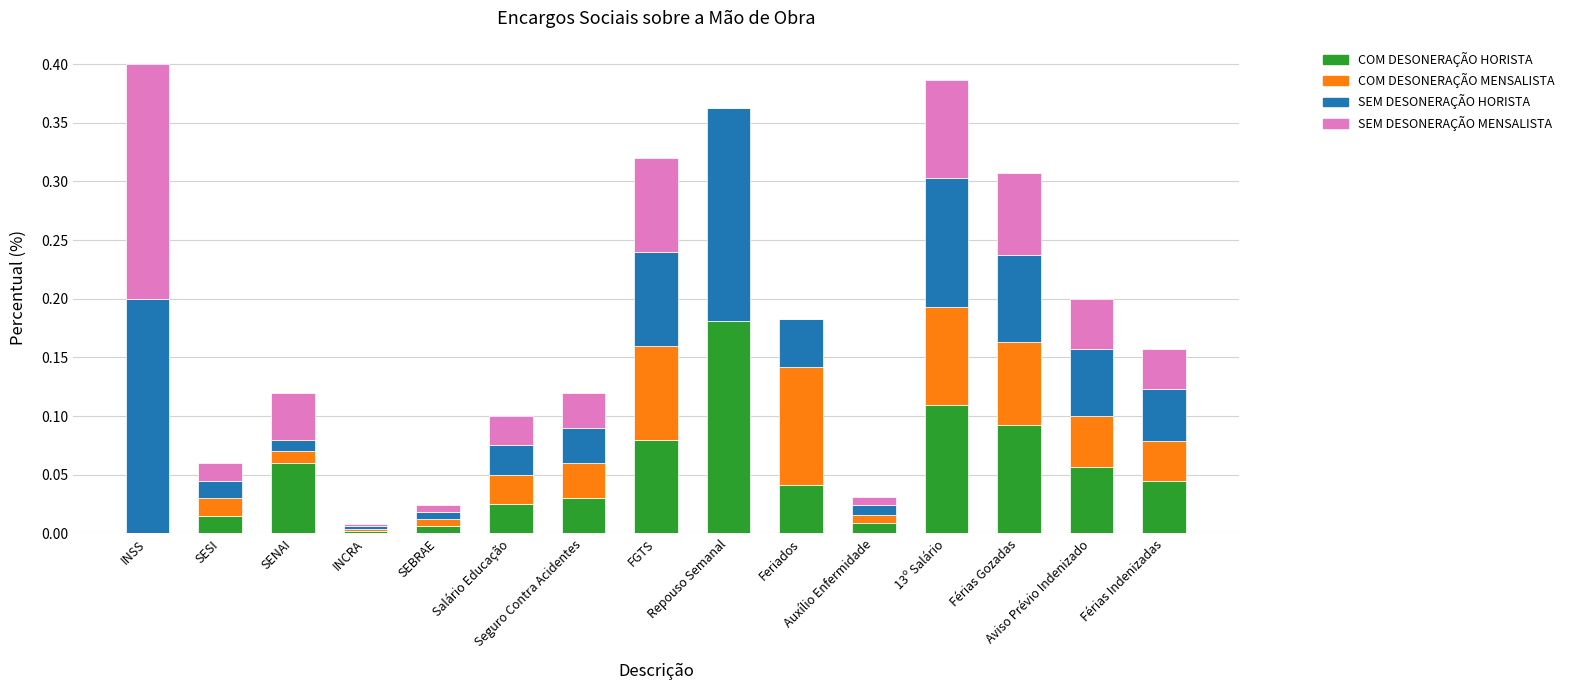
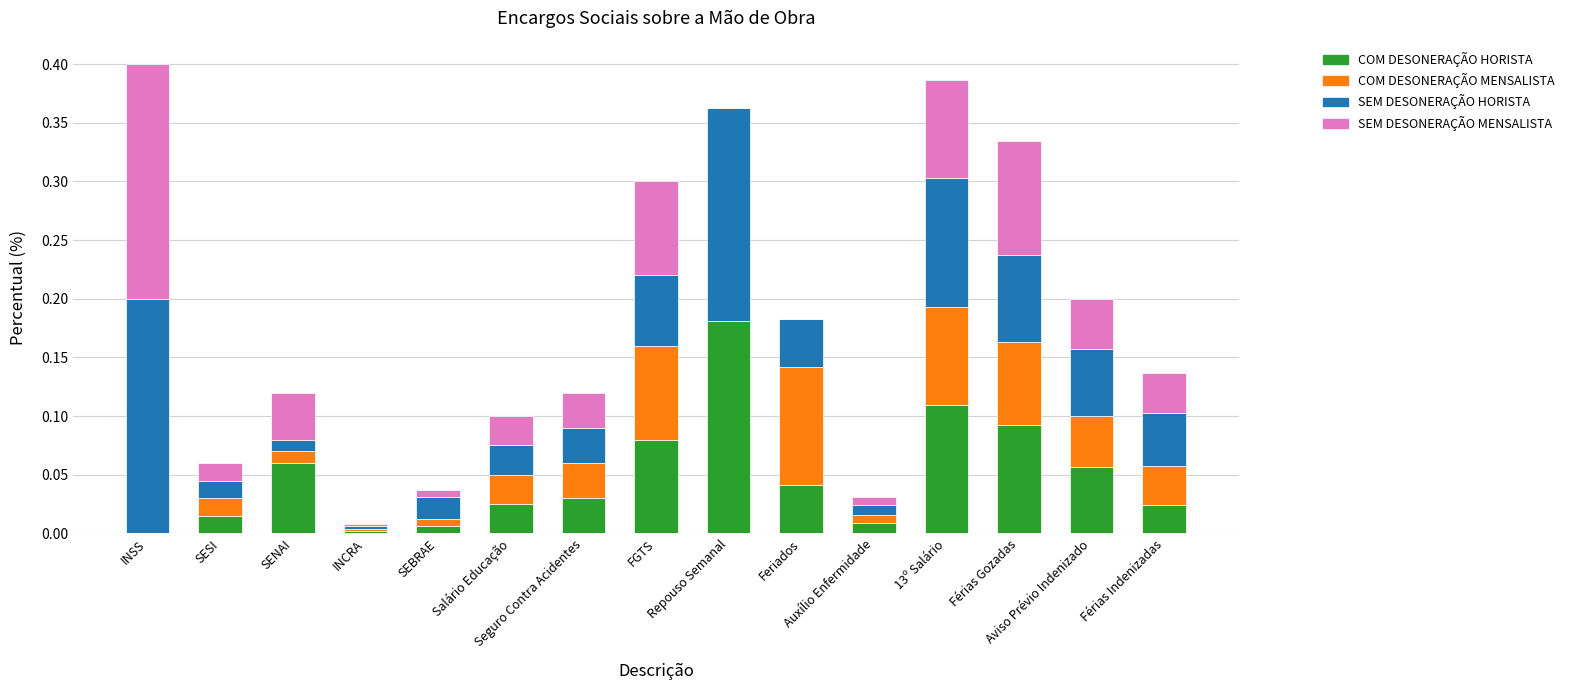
  {
    "COM DESONERAÇÃO HORISTA": {
      "INSS": 0.000,
      "SESI": 0.015,
      "SENAI": 0.060,
      "SEBRAE": 0.006,
      "Salário Educação": 0.025,
      "Seguro Contra Acidentes": 0.030,
      "FGTS": 0.080,
      "Repouso Semanal": 0.181,
      "Feriados": 0.042,
      "Auxílio Enfermidade": 0.009,
      "13º Salário": 0.110,
      "Férias Gozadas": 0.093,
      "Aviso Prévio Indenizado": 0.057,
-     "Férias Indenizadas": 0.045
+     "Férias Indenizadas": 0.024
    },
    "COM DESONERAÇÃO MENSALISTA": {
      "INSS": 0.000,
      "SESI": 0.015,
      "SENAI": 0.010,
      "SEBRAE": 0.006,
      "Salário Educação": 0.025,
      "Seguro Contra Acidentes": 0.030,
      "FGTS": 0.080,
      "Repouso Semanal": 0.000,
      "Feriados": 0.100,
      "Auxílio Enfermidade": 0.007,
      "13º Salário": 0.083,
      "Férias Gozadas": 0.070,
      "Aviso Prévio Indenizado": 0.043,
      "Férias Indenizadas": 0.034
    },
    "SEM DESONERAÇÃO HORISTA": {
      "INSS": 0.200,
      "SESI": 0.015,
      "SENAI": 0.010,
-     "SEBRAE": 0.006,
+     "SEBRAE": 0.019,
      "Salário Educação": 0.025,
      "Seguro Contra Acidentes": 0.030,
-     "FGTS": 0.08,
+     "FGTS": 0.06,
      "Repouso Semanal": 0.181,
      "Feriados": 0.042,
      "Auxílio Enfermidade": 0.009,
      "13º Salário": 0.110,
      "Férias Gozadas": 0.074,
      "Aviso Prévio Indenizado": 0.057,
      "Férias Indenizadas": 0.045
    },
    "SEM DESONERAÇÃO MENSALISTA": {
      "INSS": 0.200,
      "SESI": 0.015,
      "SENAI": 0.040,
      "SEBRAE": 0.006,
      "Salário Educação": 0.025,
      "Seguro Contra Acidentes": 0.030,
      "FGTS": 0.080,
      "Repouso Semanal": 0.000,
      "Feriados": 0.000,
      "Auxílio Enfermidade": 0.007,
      "13º Salário": 0.083,
-     "Férias Gozadas": 0.070,
+     "Férias Gozadas": 0.097,
      "Aviso Prévio Indenizado": 0.043,
      "Férias Indenizadas": 0.034
    }
  }
